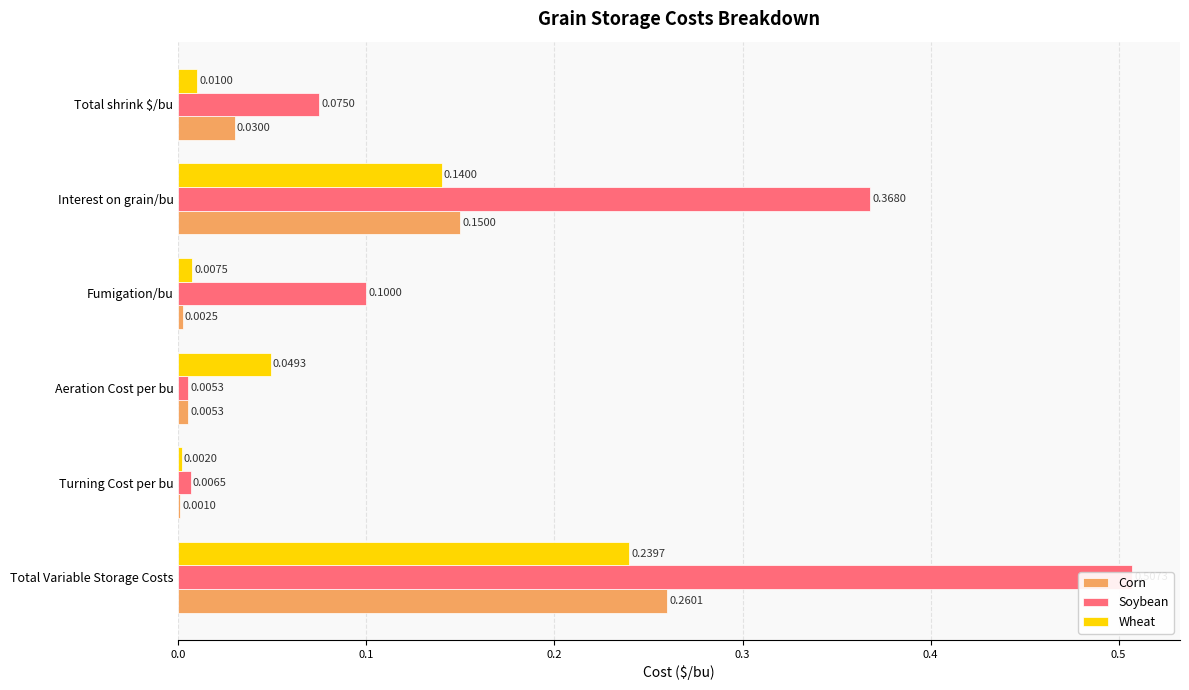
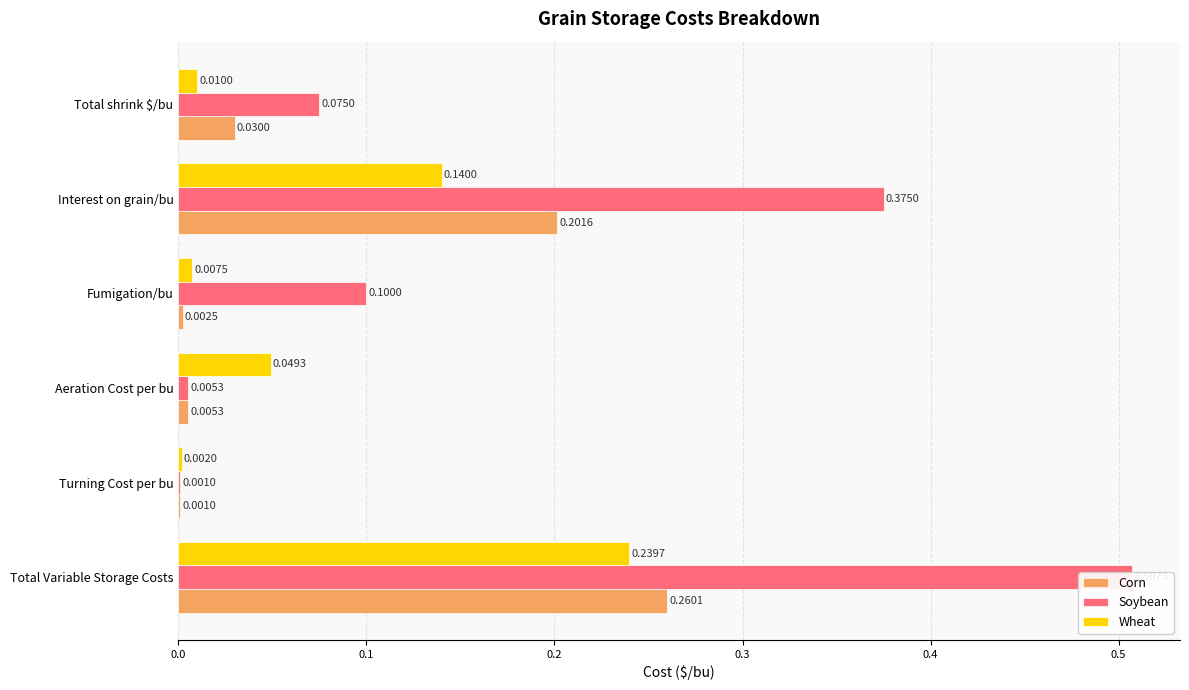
  {
    "Corn": {
      "Total shrink $/bu": 0.0300,
-     "Interest on grain/bu": 0.1500,
+     "Interest on grain/bu": 0.2016,
      "Fumigation/bu": 0.0025,
      "Aeration Cost per bu": 0.0053,
      "Turning Cost per bu": 0.0010,
      "Total Variable Storage Costs": 0.2601
    },
    "Soybean": {
      "Total shrink $/bu": 0.0750,
-     "Interest on grain/bu": 0.3680,
+     "Interest on grain/bu": 0.3750,
      "Fumigation/bu": 0.1000,
      "Aeration Cost per bu": 0.0053,
-     "Turning Cost per bu": 0.0065
+     "Turning Cost per bu": 0.0010
    },
    "Wheat": {
      "Total shrink $/bu": 0.0100,
      "Interest on grain/bu": 0.1400,
      "Fumigation/bu": 0.0075,
      "Aeration Cost per bu": 0.0493,
      "Turning Cost per bu": 0.0020,
      "Total Variable Storage Costs": 0.2397
    }
  }
